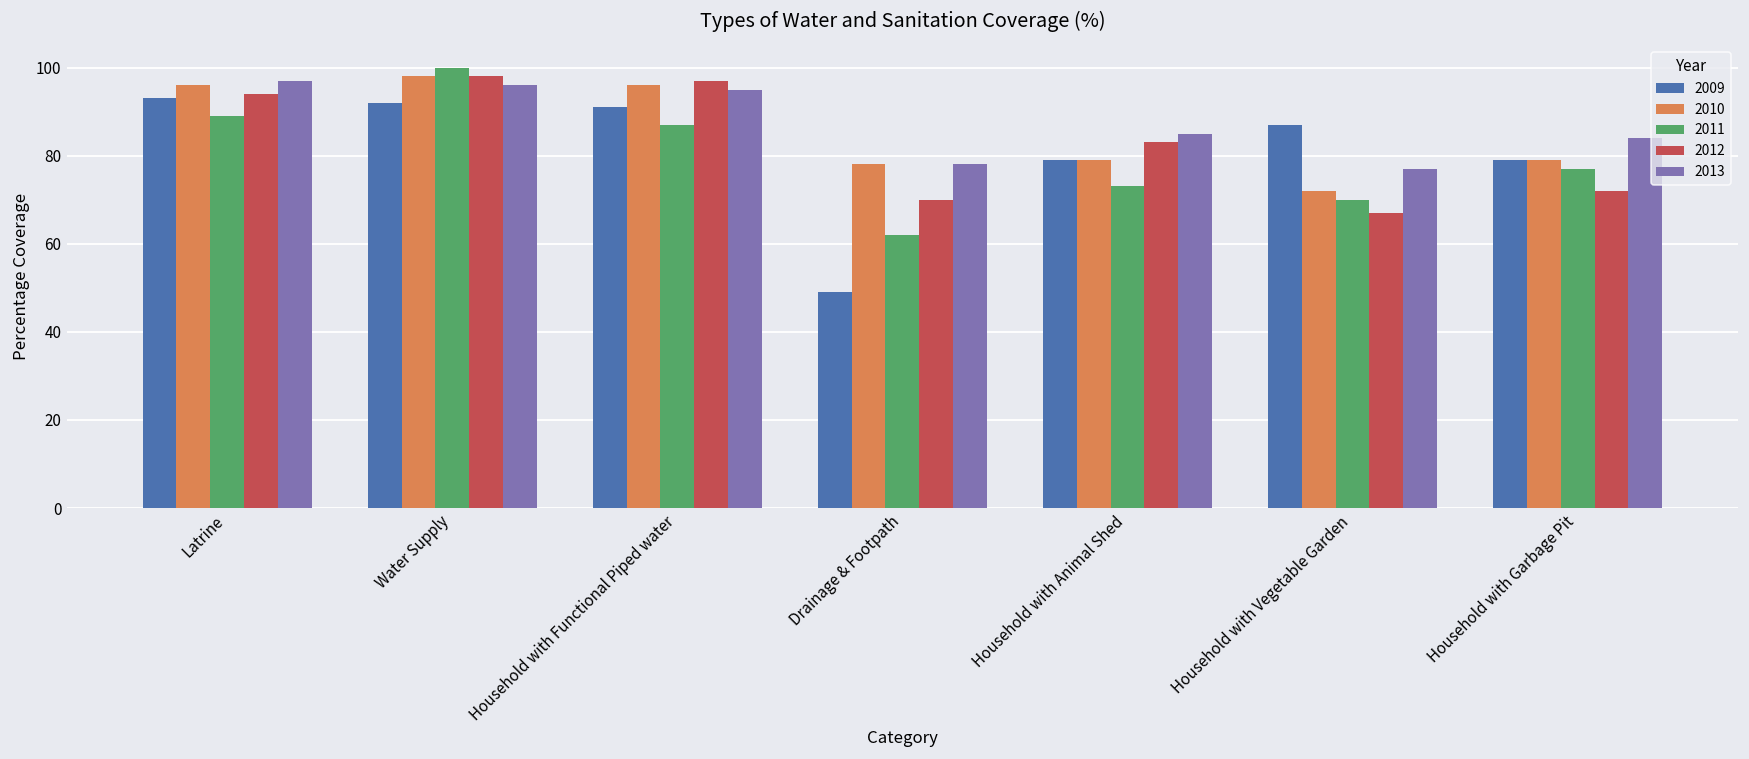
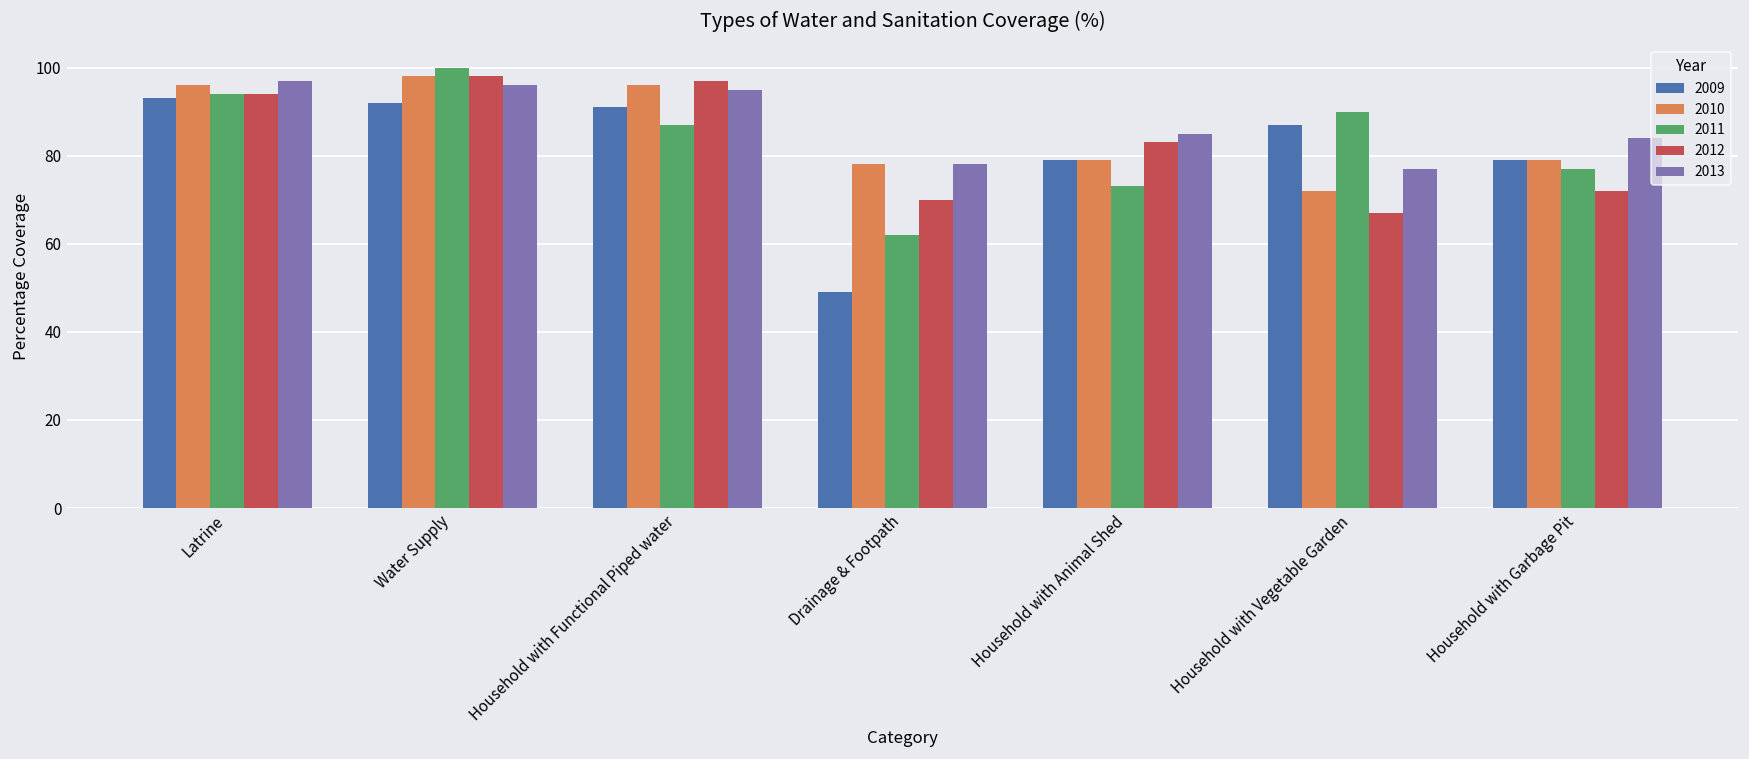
  {
    "2011": {
-     "Latrine": 89,
+     "Latrine": 94,
      "Water Supply": 100,
      "Household with Functional Piped water": 87,
      "Drainage & Footpath": 62,
      "Household with Animal Shed": 73,
-     "Household with Vegetable Garden": 70,
+     "Household with Vegetable Garden": 90,
      "Household with Garbage Pit": 77
    }
  }
